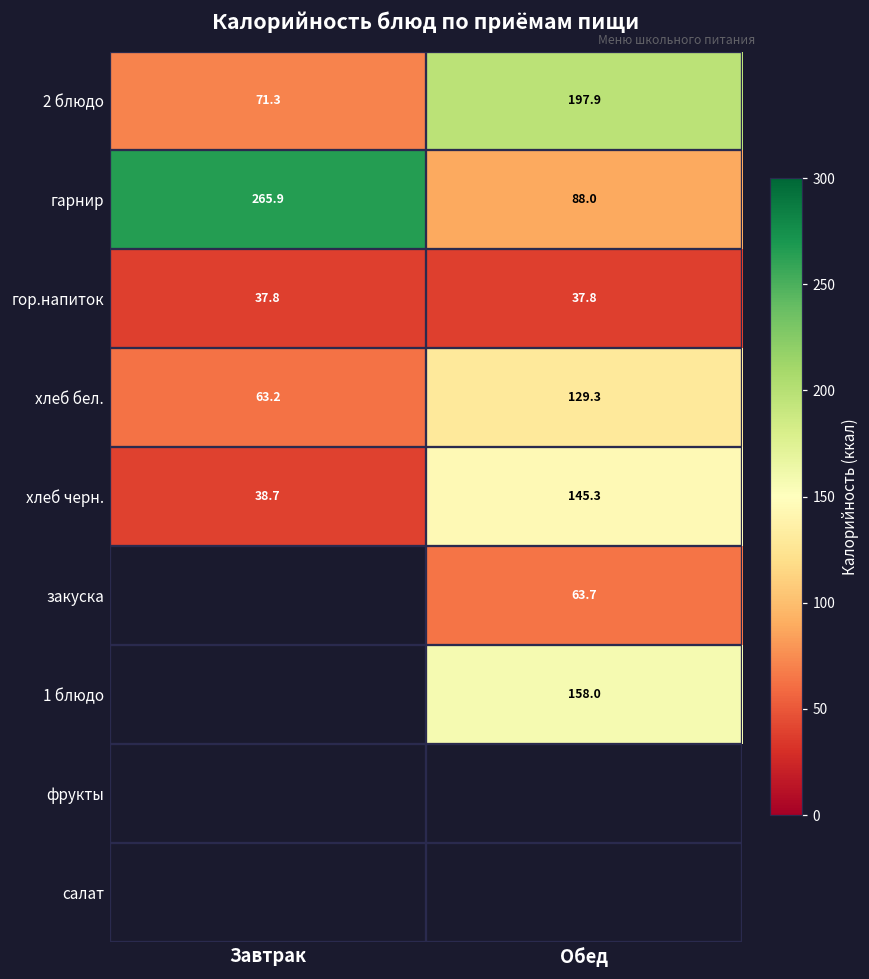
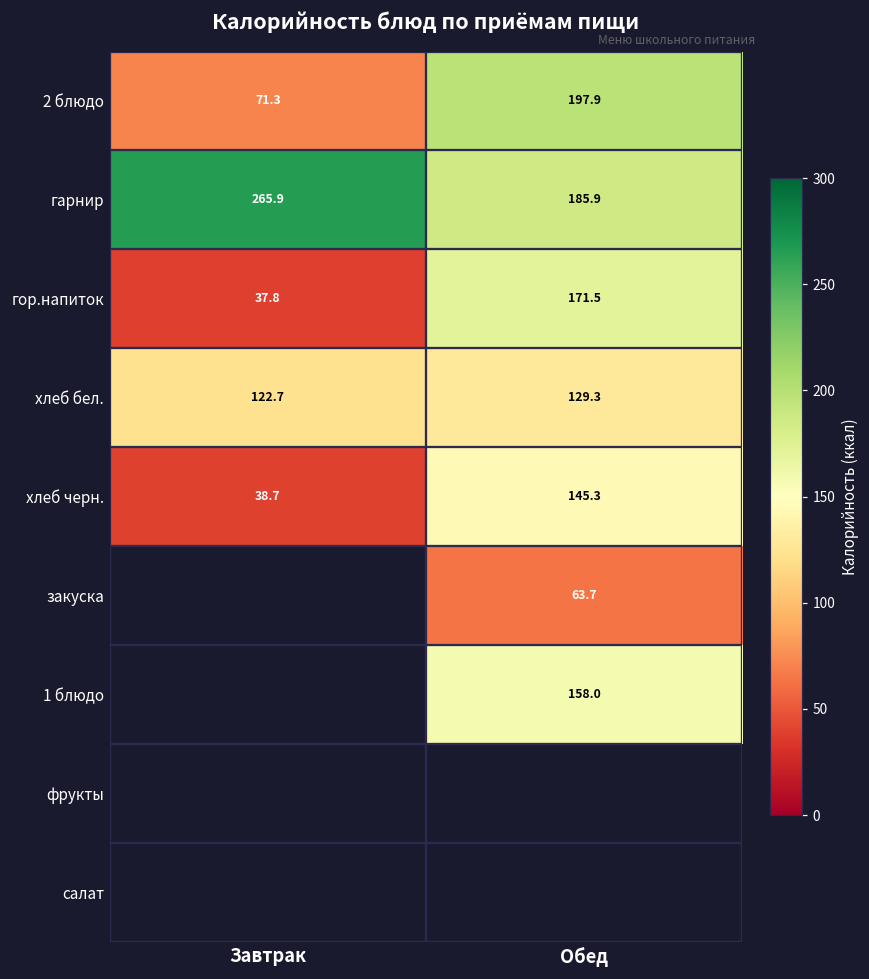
  {
    "2 блюдо": {
      "Завтрак": 71.3,
      "Обед": 197.9
    },
    "гарнир": {
      "Завтрак": 265.9,
-     "Обед": 88.0
+     "Обед": 185.9
    },
    "гор.напиток": {
      "Завтрак": 37.8,
-     "Обед": 37.8
+     "Обед": 171.5
    },
    "хлеб бел.": {
-     "Завтрак": 63.2,
+     "Завтрак": 122.7,
      "Обед": 129.3
    },
    "хлеб черн.": {
      "Завтрак": 38.7,
      "Обед": 145.3
    },
    "закуска": {
      "Обед": 63.7
    },
    "1 блюдо": {
      "Обед": 158.0
    }
  }
